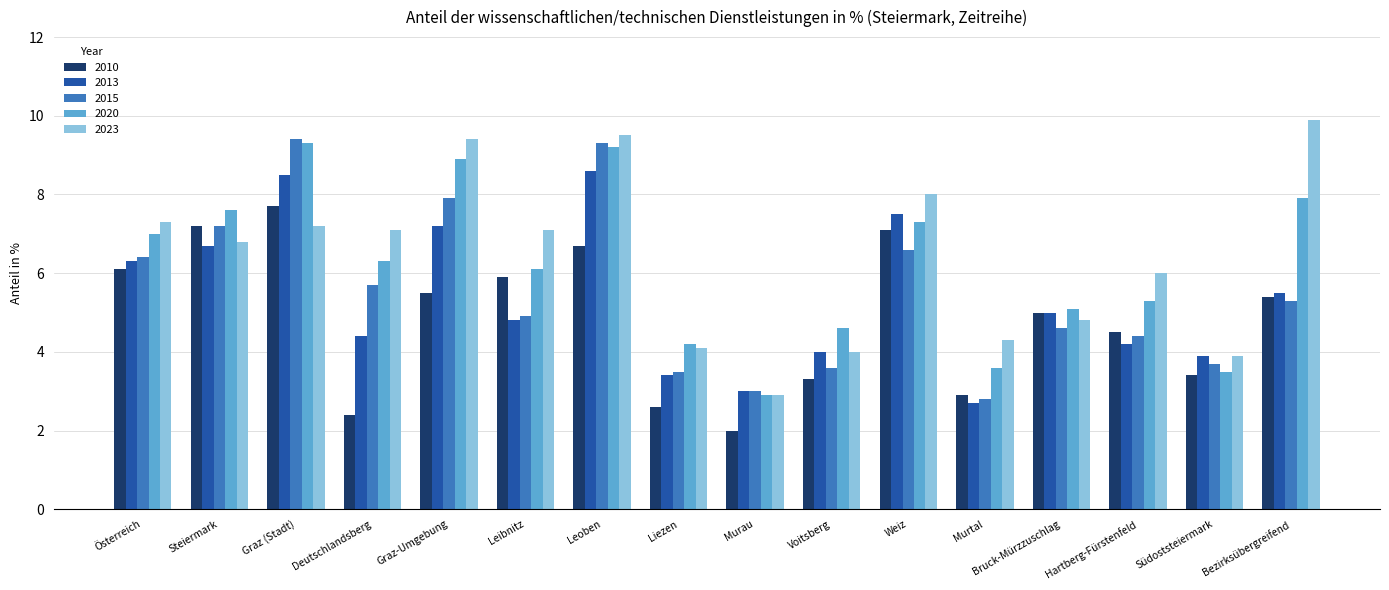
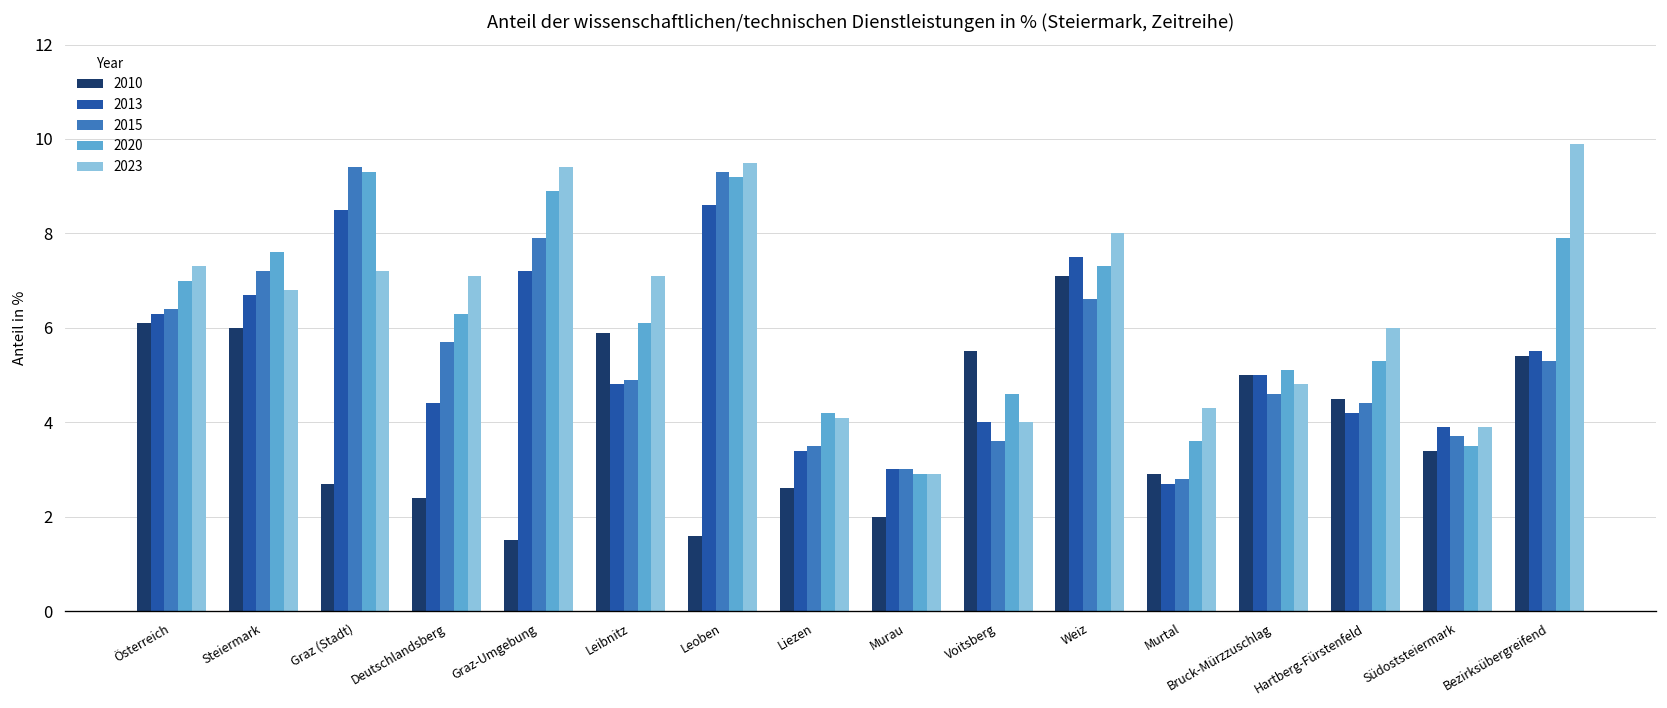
  {
    "2010": {
      "Österreich": 6.1,
-     "Steiermark": 7.2,
-     "Graz (Stadt)": 7.7,
+     "Steiermark": 6.0,
+     "Graz (Stadt)": 2.7,
      "Deutschlandsberg": 2.4,
-     "Graz-Umgebung": 5.5,
+     "Graz-Umgebung": 1.5,
      "Leibnitz": 5.9,
-     "Leoben": 6.7,
+     "Leoben": 1.6,
      "Liezen": 2.6,
      "Murau": 2.0,
-     "Voitsberg": 3.3,
+     "Voitsberg": 5.5,
      "Weiz": 7.1,
      "Murtal": 2.9,
      "Bruck-Mürzzuschlag": 5.0,
      "Hartberg-Fürstenfeld": 4.5,
      "Südoststeiermark": 3.4,
      "Bezirksübergreifend": 5.4
    }
  }
